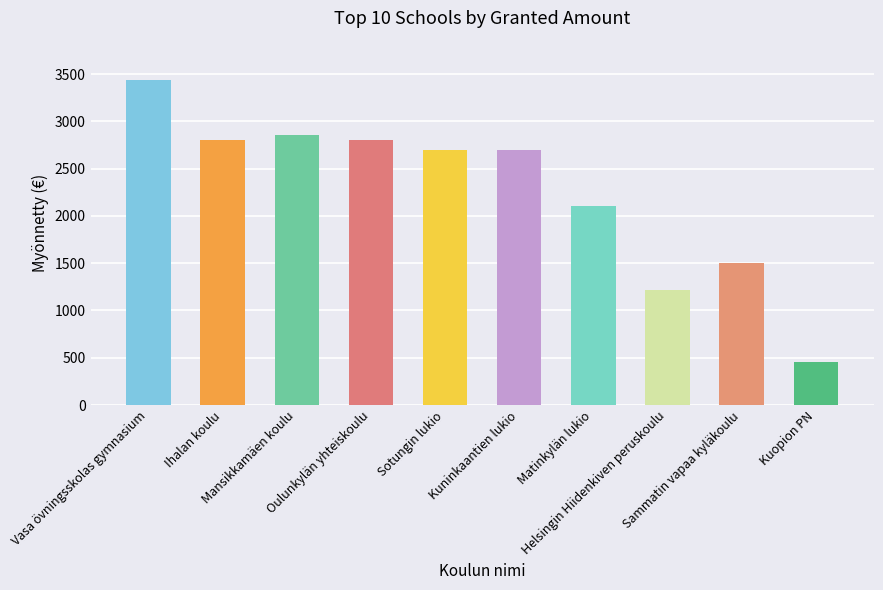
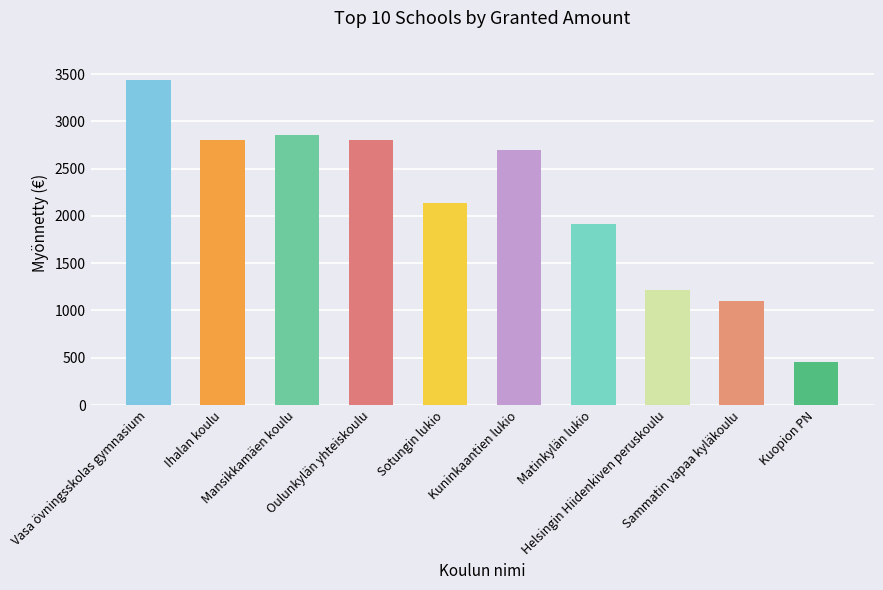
  {
    "Vasa övningsskolas gymnasium": 3400,
    "Ihalan koulu": 2800,
    "Mansikkamäen koulu": 2900,
    "Oulunkylän yhteiskoulu": 2800,
-   "Sotungin lukio": 2700,
+   "Sotungin lukio": 2100,
    "Kuninkaantien lukio": 2700,
-   "Matinkylän lukio": 2100,
+   "Matinkylän lukio": 1900,
    "Helsingin Hiidenkiven peruskoulu": 1200,
-   "Sammatin vapaa kyläkoulu": 1500,
+   "Sammatin vapaa kyläkoulu": 1100,
    "Kuopion PN": 500
  }
